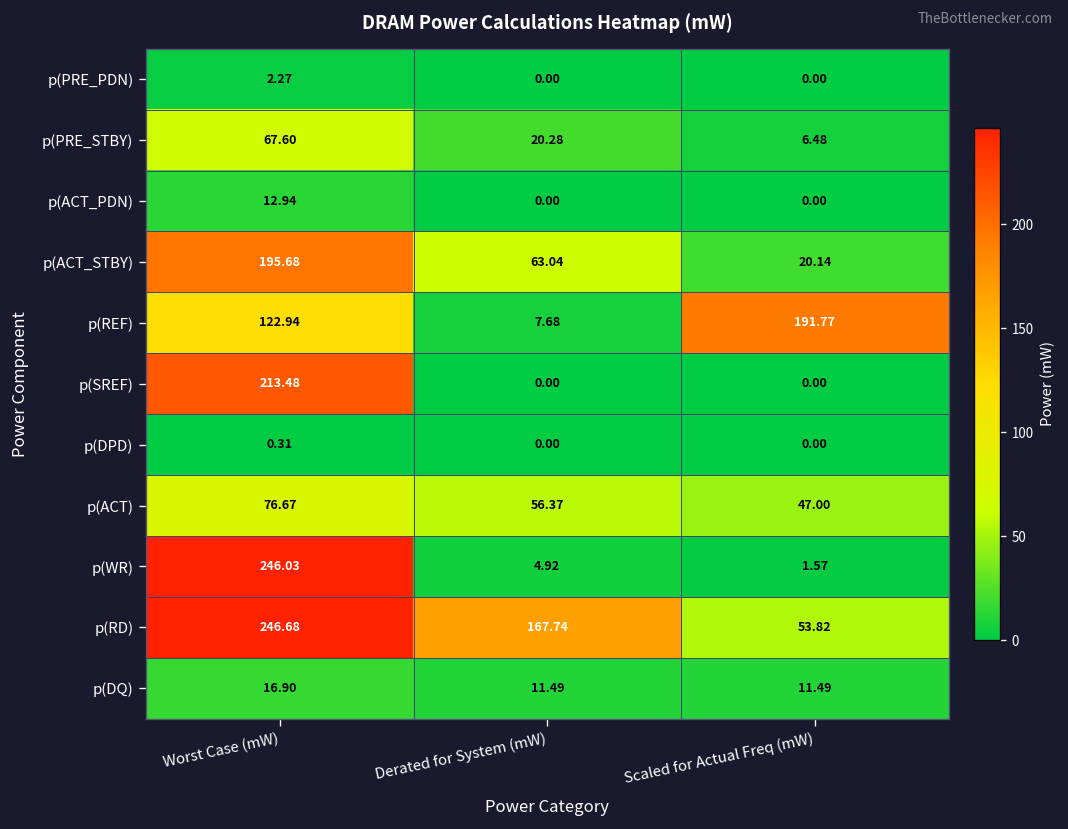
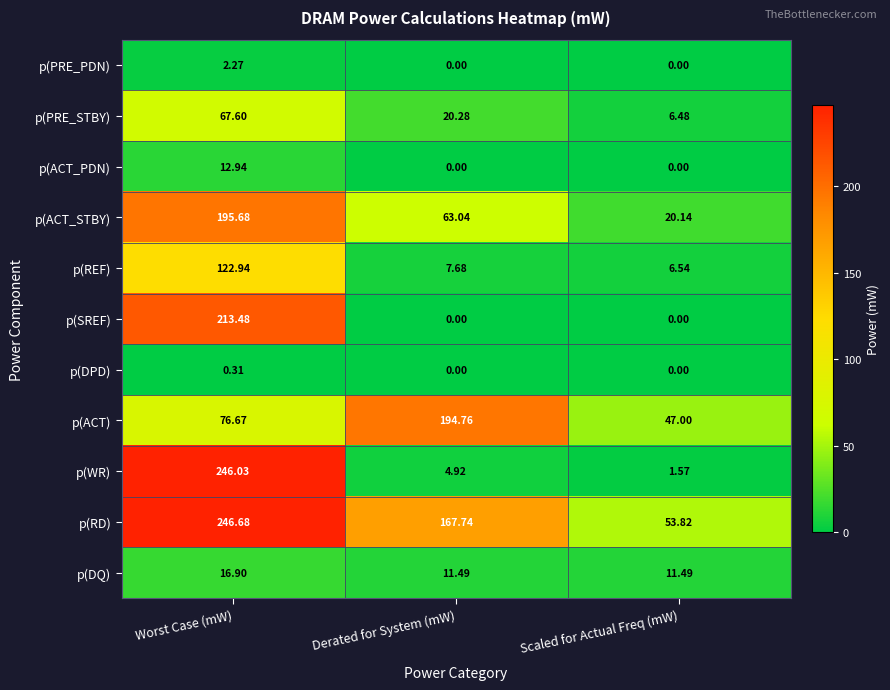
  {
    "p(PRE_PDN)": {
      "Worst Case (mW)": 2.27,
      "Derated for System (mW)": 0.00,
      "Scaled for Actual Freq (mW)": 0.00
    },
    "p(PRE_STBY)": {
      "Worst Case (mW)": 67.60,
      "Derated for System (mW)": 20.28,
      "Scaled for Actual Freq (mW)": 6.48
    },
    "p(ACT_PDN)": {
      "Worst Case (mW)": 12.94,
      "Derated for System (mW)": 0.00,
      "Scaled for Actual Freq (mW)": 0.00
    },
    "p(ACT_STBY)": {
      "Worst Case (mW)": 195.68,
      "Derated for System (mW)": 63.04,
      "Scaled for Actual Freq (mW)": 20.14
    },
    "p(REF)": {
      "Worst Case (mW)": 122.94,
      "Derated for System (mW)": 7.68,
-     "Scaled for Actual Freq (mW)": 191.77
+     "Scaled for Actual Freq (mW)": 6.54
    },
    "p(SREF)": {
      "Worst Case (mW)": 213.48,
      "Derated for System (mW)": 0.00,
      "Scaled for Actual Freq (mW)": 0.00
    },
    "p(DPD)": {
      "Worst Case (mW)": 0.31,
      "Derated for System (mW)": 0.00,
      "Scaled for Actual Freq (mW)": 0.00
    },
    "p(ACT)": {
      "Worst Case (mW)": 76.67,
-     "Derated for System (mW)": 56.37,
+     "Derated for System (mW)": 194.76,
      "Scaled for Actual Freq (mW)": 47.00
    },
    "p(WR)": {
      "Worst Case (mW)": 246.03,
      "Derated for System (mW)": 4.92,
      "Scaled for Actual Freq (mW)": 1.57
    },
    "p(RD)": {
      "Worst Case (mW)": 246.68,
      "Derated for System (mW)": 167.74,
      "Scaled for Actual Freq (mW)": 53.82
    },
    "p(DQ)": {
      "Worst Case (mW)": 16.90,
      "Derated for System (mW)": 11.49,
      "Scaled for Actual Freq (mW)": 11.49
    }
  }
